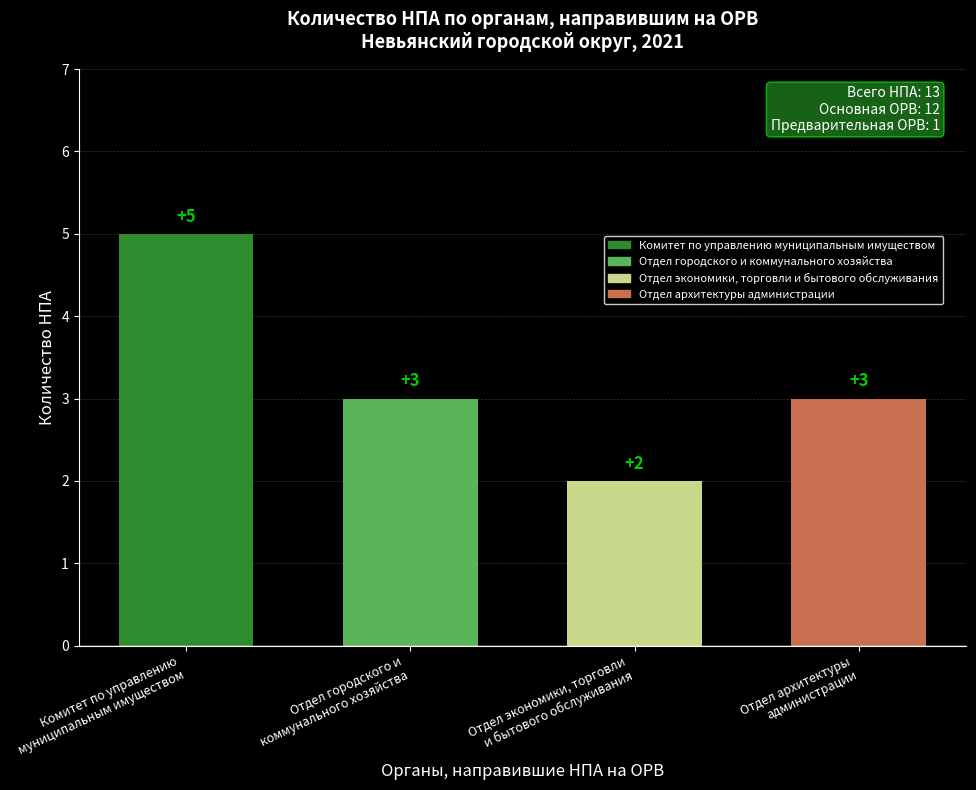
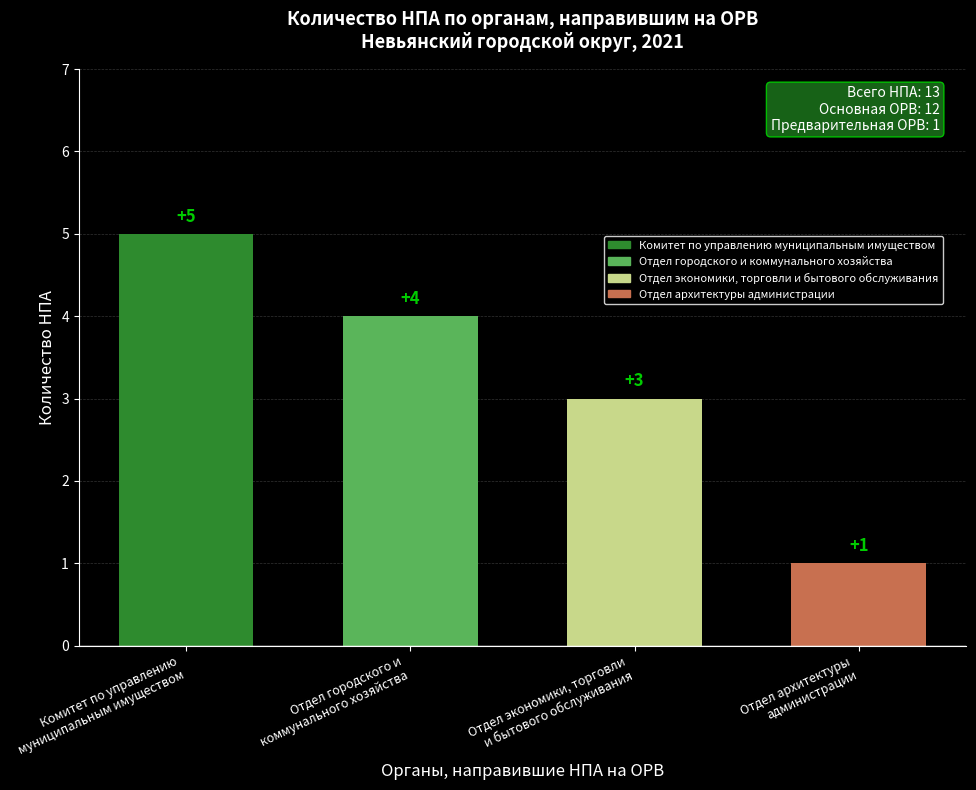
  {
    "Комитет по управлению муниципальным имуществом": "+5",
-   "Отдел городского и коммунального хозяйства": "+3",
-   "Отдел экономики, торговли и бытового обслуживания": "+2",
-   "Отдел архитектуры администрации": "+3"
+   "Отдел городского и коммунального хозяйства": "+4",
+   "Отдел экономики, торговли и бытового обслуживания": "+3",
+   "Отдел архитектуры администрации": "+1"
  }
